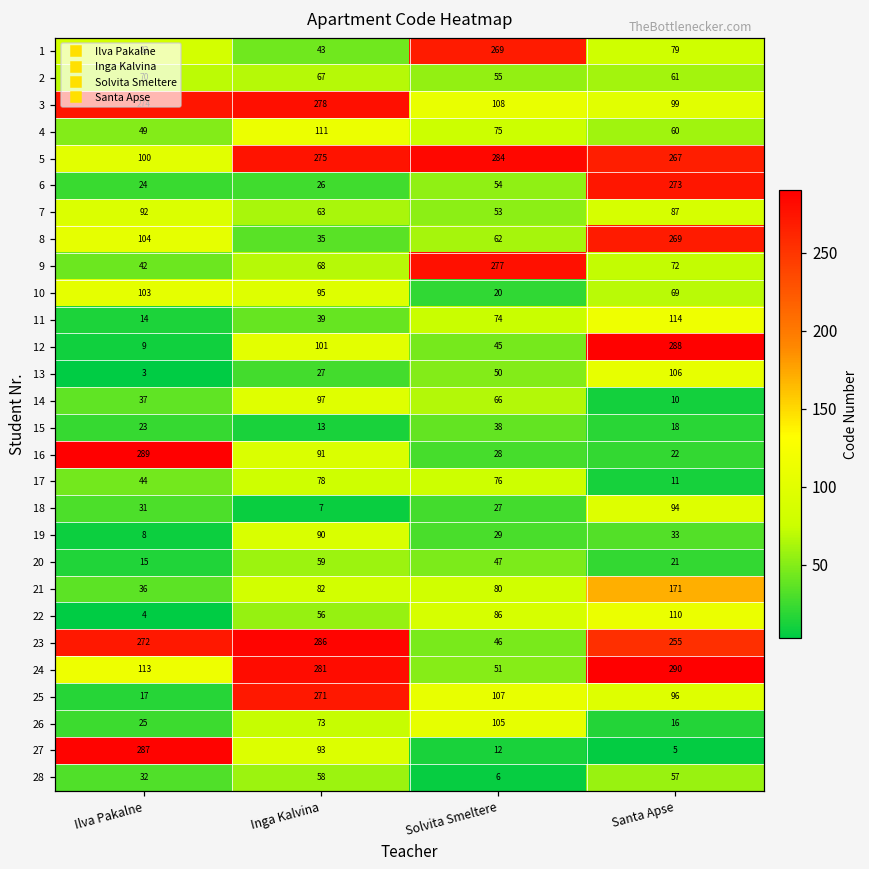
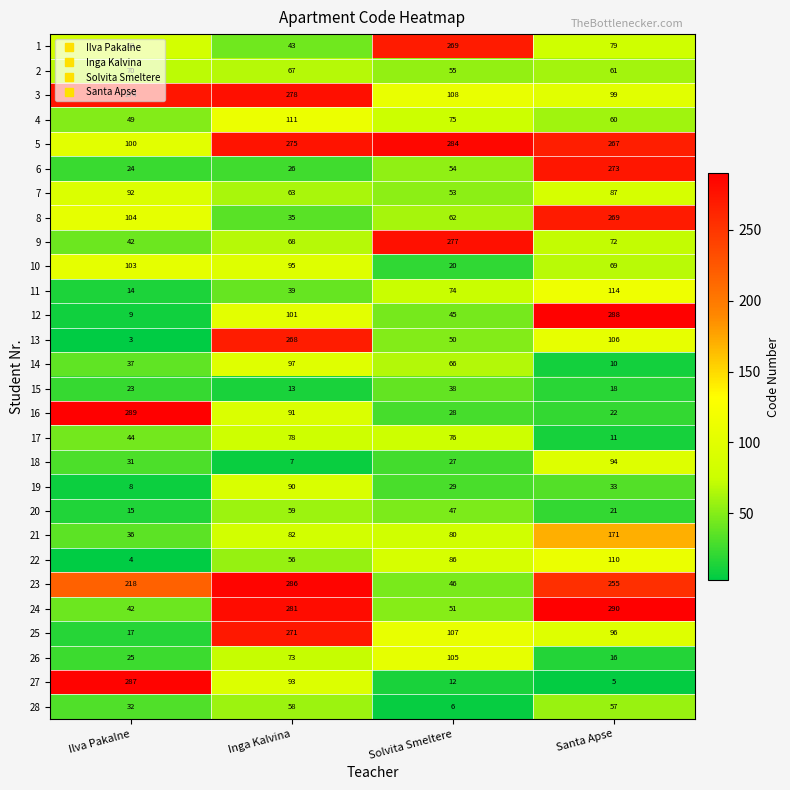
  {
    "1": {
      "Inga Kalvina": 43,
      "Solvita Smeltere": 269,
      "Santa Apse": 79
    },
    "2": {
      "Inga Kalvina": 67,
      "Solvita Smeltere": 55,
      "Santa Apse": 61
    },
    "3": {
      "Inga Kalvina": 278,
      "Solvita Smeltere": 108,
      "Santa Apse": 99
    },
    "4": {
      "Ilva Pakalne": 49,
      "Inga Kalvina": 111,
      "Solvita Smeltere": 75,
      "Santa Apse": 60
    },
    "5": {
      "Ilva Pakalne": 100,
      "Inga Kalvina": 275,
      "Solvita Smeltere": 284,
      "Santa Apse": 267
    },
    "6": {
      "Ilva Pakalne": 24,
      "Inga Kalvina": 26,
      "Solvita Smeltere": 54,
      "Santa Apse": 273
    },
    "7": {
      "Ilva Pakalne": 92,
      "Inga Kalvina": 63,
      "Solvita Smeltere": 53,
      "Santa Apse": 87
    },
    "8": {
      "Ilva Pakalne": 104,
      "Inga Kalvina": 35,
      "Solvita Smeltere": 62,
      "Santa Apse": 269
    },
    "9": {
      "Ilva Pakalne": 42,
      "Inga Kalvina": 68,
      "Solvita Smeltere": 277,
      "Santa Apse": 72
    },
    "10": {
      "Ilva Pakalne": 103,
      "Inga Kalvina": 95,
      "Solvita Smeltere": 20,
      "Santa Apse": 69
    },
    "11": {
      "Ilva Pakalne": 14,
      "Inga Kalvina": 39,
      "Solvita Smeltere": 74,
      "Santa Apse": 114
    },
    "12": {
      "Ilva Pakalne": 9,
      "Inga Kalvina": 101,
      "Solvita Smeltere": 45,
      "Santa Apse": 288
    },
    "13": {
      "Ilva Pakalne": 3,
-     "Inga Kalvina": 27,
+     "Inga Kalvina": 268,
      "Solvita Smeltere": 50,
      "Santa Apse": 106
    },
    "14": {
      "Ilva Pakalne": 37,
      "Inga Kalvina": 97,
      "Solvita Smeltere": 66,
      "Santa Apse": 10
    },
    "15": {
      "Ilva Pakalne": 23,
      "Inga Kalvina": 13,
      "Solvita Smeltere": 38,
      "Santa Apse": 18
    },
    "16": {
      "Ilva Pakalne": 289,
      "Inga Kalvina": 91,
      "Solvita Smeltere": 28,
      "Santa Apse": 22
    },
    "17": {
      "Ilva Pakalne": 44,
      "Inga Kalvina": 78,
      "Solvita Smeltere": 76,
      "Santa Apse": 11
    },
    "18": {
      "Ilva Pakalne": 31,
      "Inga Kalvina": 7,
      "Solvita Smeltere": 27,
      "Santa Apse": 94
    },
    "19": {
      "Ilva Pakalne": 8,
      "Inga Kalvina": 90,
      "Solvita Smeltere": 29,
      "Santa Apse": 33
    },
    "20": {
      "Ilva Pakalne": 15,
      "Inga Kalvina": 59,
      "Solvita Smeltere": 47,
      "Santa Apse": 21
    },
    "21": {
      "Ilva Pakalne": 36,
      "Inga Kalvina": 82,
      "Solvita Smeltere": 80,
      "Santa Apse": 171
    },
    "22": {
      "Ilva Pakalne": 4,
      "Inga Kalvina": 56,
      "Solvita Smeltere": 86,
      "Santa Apse": 110
    },
    "23": {
-     "Ilva Pakalne": 272,
+     "Ilva Pakalne": 218,
      "Inga Kalvina": 286,
      "Solvita Smeltere": 46,
      "Santa Apse": 255
    },
    "24": {
-     "Ilva Pakalne": 113,
+     "Ilva Pakalne": 42,
      "Inga Kalvina": 281,
      "Solvita Smeltere": 51,
      "Santa Apse": 290
    },
    "25": {
      "Ilva Pakalne": 17,
      "Inga Kalvina": 271,
      "Solvita Smeltere": 107,
      "Santa Apse": 96
    },
    "26": {
      "Ilva Pakalne": 25,
      "Inga Kalvina": 73,
      "Solvita Smeltere": 105,
      "Santa Apse": 16
    },
    "27": {
      "Ilva Pakalne": 287,
      "Inga Kalvina": 93,
      "Solvita Smeltere": 12,
      "Santa Apse": 5
    },
    "28": {
      "Ilva Pakalne": 32,
      "Inga Kalvina": 58,
      "Solvita Smeltere": 6,
      "Santa Apse": 57
    }
  }
